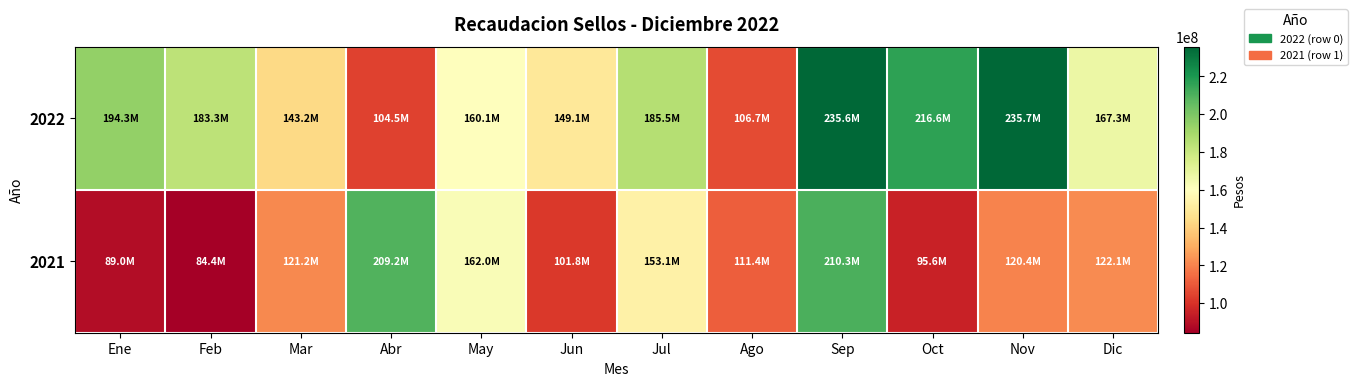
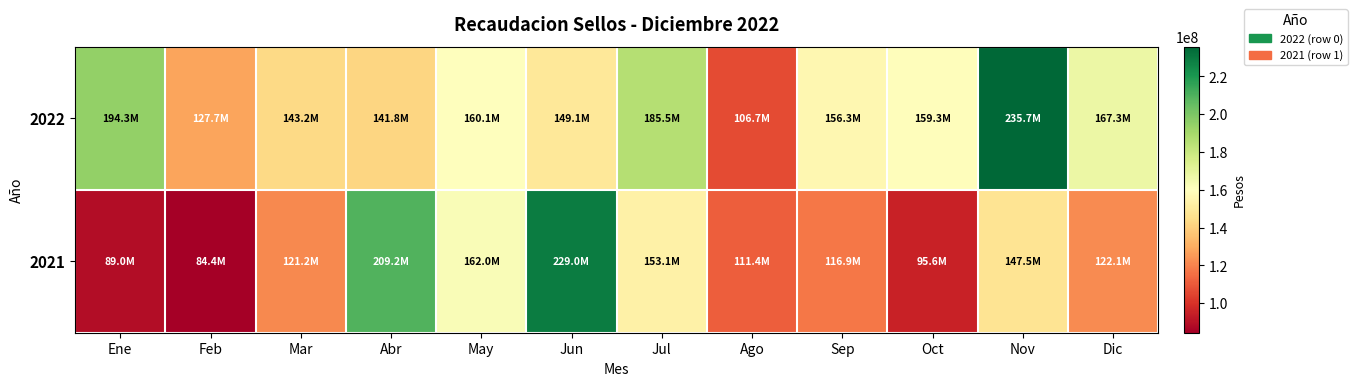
  {
    "2022": {
      "Ene": "194.3M",
-     "Feb": "183.3M",
+     "Feb": "127.7M",
      "Mar": "143.2M",
-     "Abr": "104.5M",
+     "Abr": "141.8M",
      "May": "160.1M",
      "Jun": "149.1M",
      "Jul": "185.5M",
      "Ago": "106.7M",
-     "Sep": "235.6M",
-     "Oct": "216.6M",
+     "Sep": "156.3M",
+     "Oct": "159.3M",
      "Nov": "235.7M",
      "Dic": "167.3M"
    },
    "2021": {
      "Ene": "89.0M",
      "Feb": "84.4M",
      "Mar": "121.2M",
      "Abr": "209.2M",
      "May": "162.0M",
-     "Jun": "101.8M",
+     "Jun": "229.0M",
      "Jul": "153.1M",
      "Ago": "111.4M",
-     "Sep": "210.3M",
+     "Sep": "116.9M",
      "Oct": "95.6M",
-     "Nov": "120.4M",
+     "Nov": "147.5M",
      "Dic": "122.1M"
    }
  }
